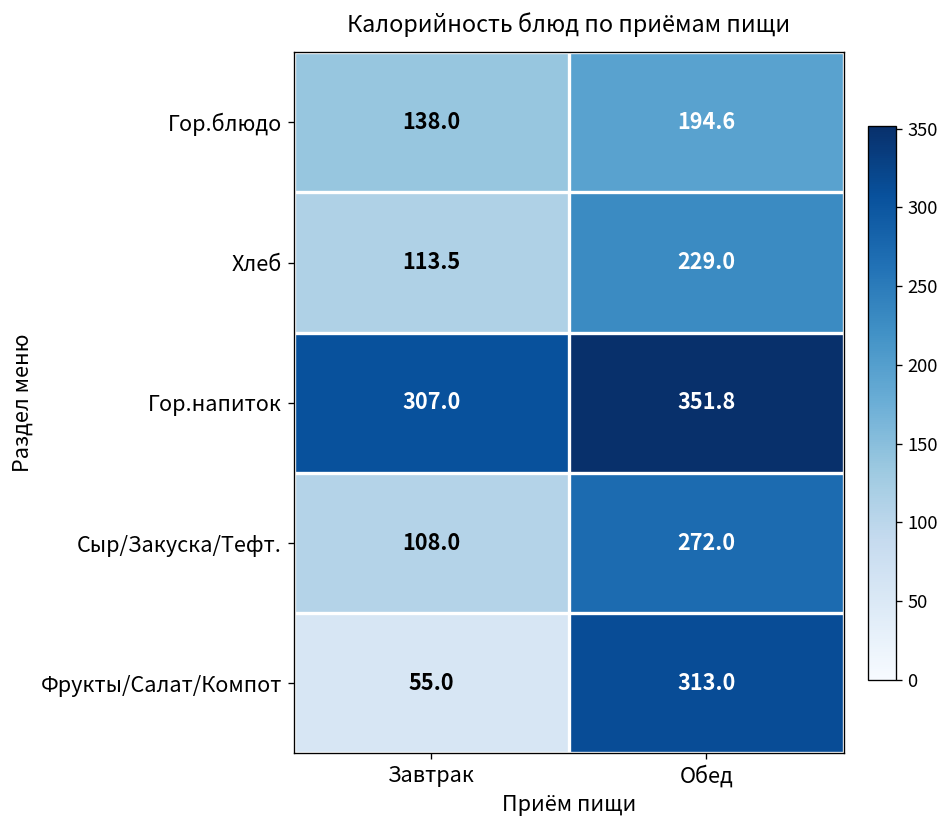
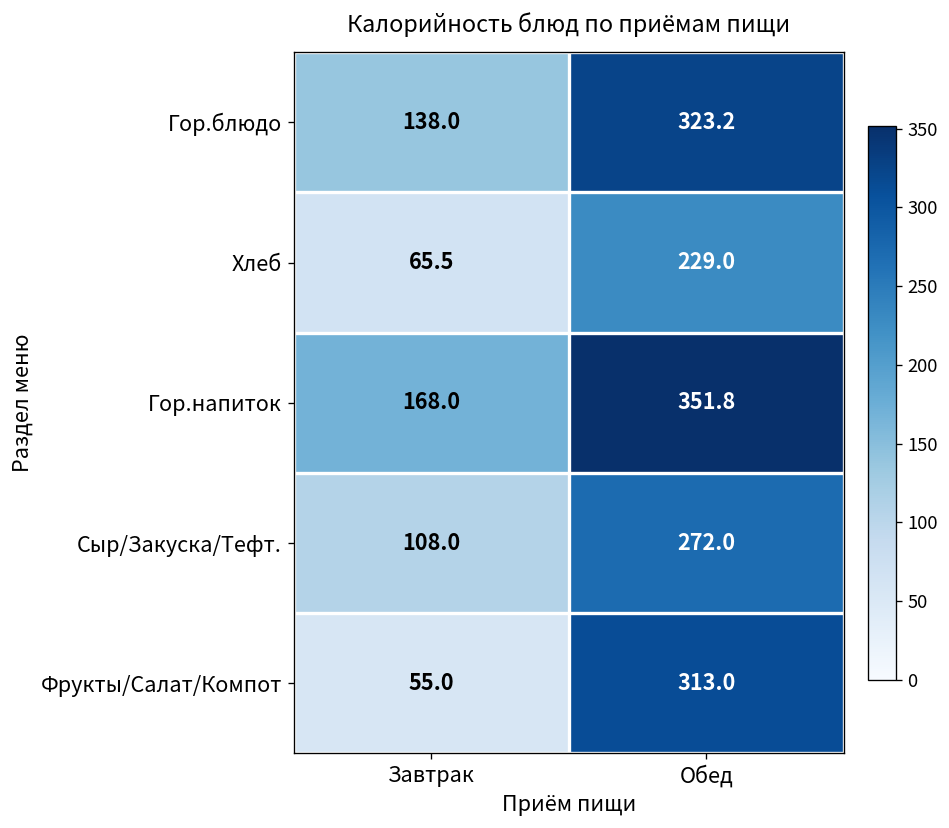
  {
    "Гор.блюдо": {
      "Завтрак": 138.0,
-     "Обед": 194.6
+     "Обед": 323.2
    },
    "Хлеб": {
-     "Завтрак": 113.5,
+     "Завтрак": 65.5,
      "Обед": 229.0
    },
    "Гор.напиток": {
-     "Завтрак": 307.0,
+     "Завтрак": 168.0,
      "Обед": 351.8
    },
    "Сыр/Закуска/Тефт.": {
      "Завтрак": 108.0,
      "Обед": 272.0
    },
    "Фрукты/Салат/Компот": {
      "Завтрак": 55.0,
      "Обед": 313.0
    }
  }
